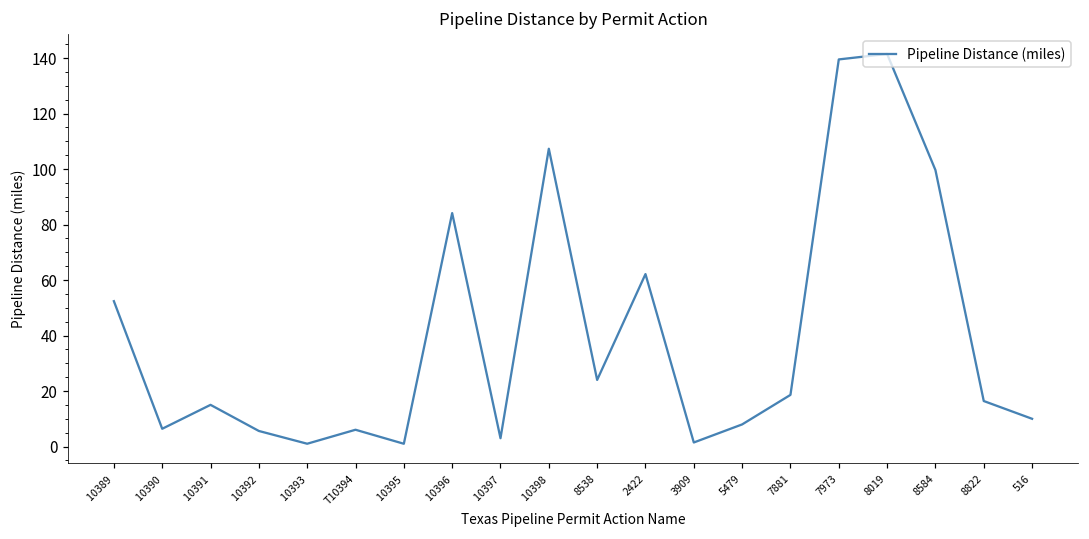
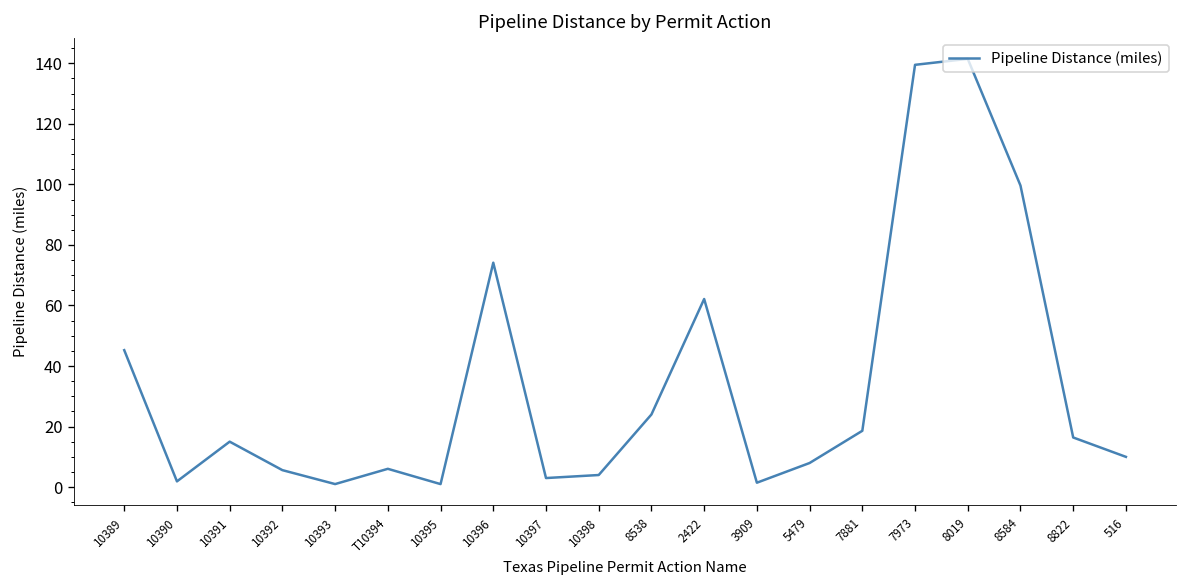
  {
-   "10389": 52,
-   "10390": 6,
+   "10389": 45,
+   "10390": 2,
    "10391": 15,
    "10392": 6,
    "10393": 1,
    "T10394": 6,
    "10395": 1,
-   "10396": 84,
+   "10396": 74,
    "10397": 3,
-   "10398": 107,
+   "10398": 4,
    "8538": 24,
    "2422": 62,
    "3909": 1,
    "5479": 8,
    "7881": 19,
    "7973": 139,
    "8584": 100,
    "8822": 16,
    "516": 10
  }
